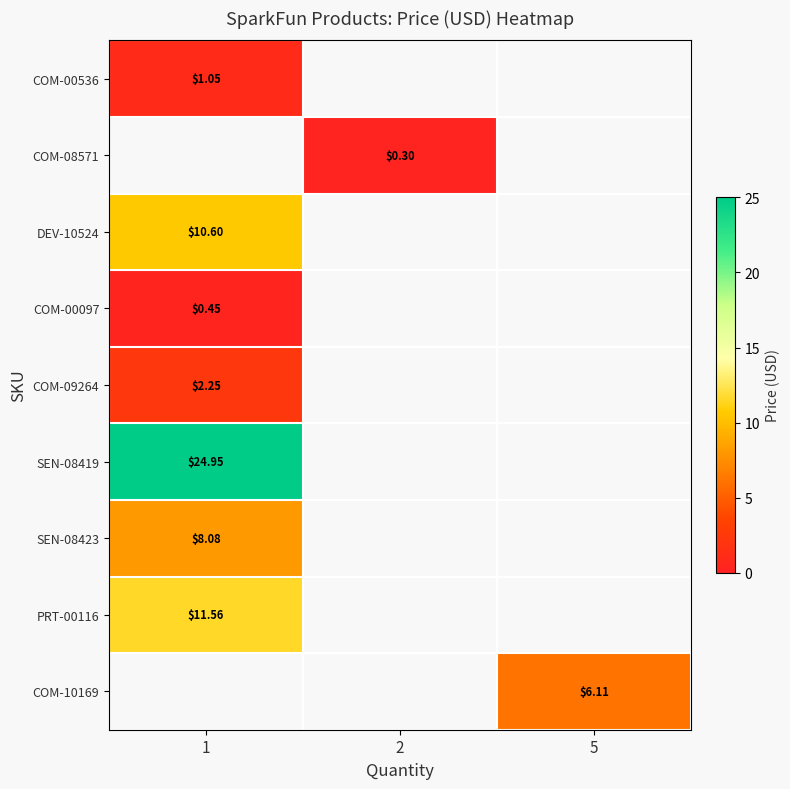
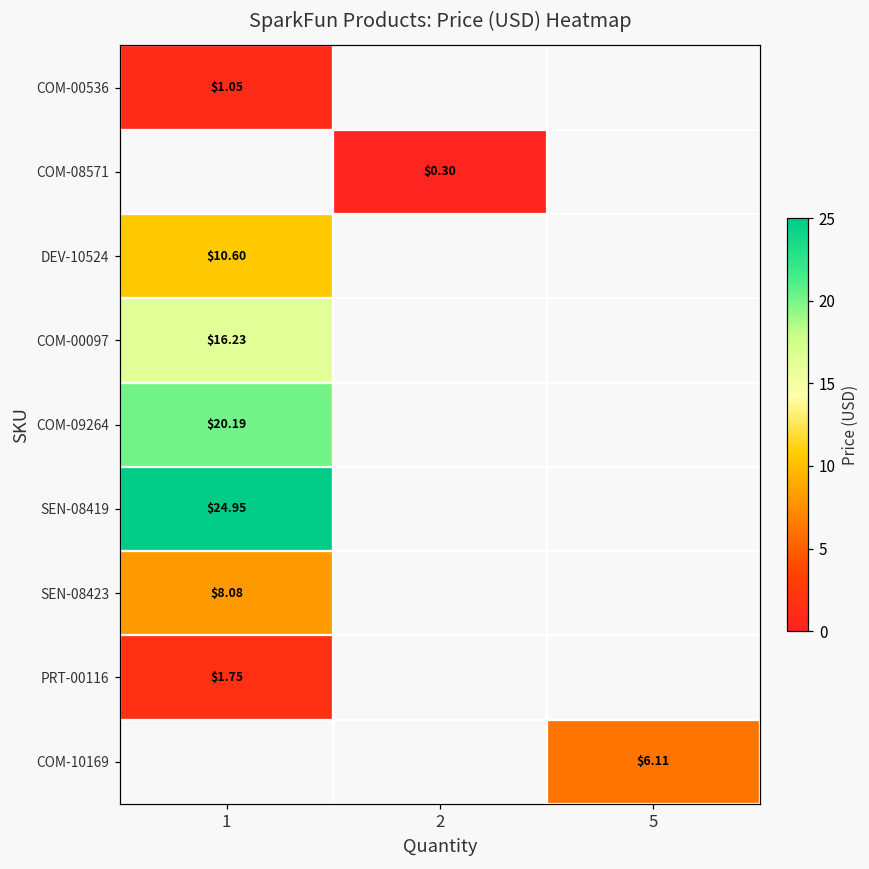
  {
    "COM-00536": {
      "1": "$1.05"
    },
    "COM-08571": {
      "2": "$0.30"
    },
    "DEV-10524": {
      "1": "$10.60"
    },
    "COM-00097": {
-     "1": "$0.45"
+     "1": "$16.23"
    },
    "COM-09264": {
-     "1": "$2.25"
+     "1": "$20.19"
    },
    "SEN-08419": {
      "1": "$24.95"
    },
    "SEN-08423": {
      "1": "$8.08"
    },
    "PRT-00116": {
-     "1": "$11.56"
+     "1": "$1.75"
    },
    "COM-10169": {
      "5": "$6.11"
    }
  }
